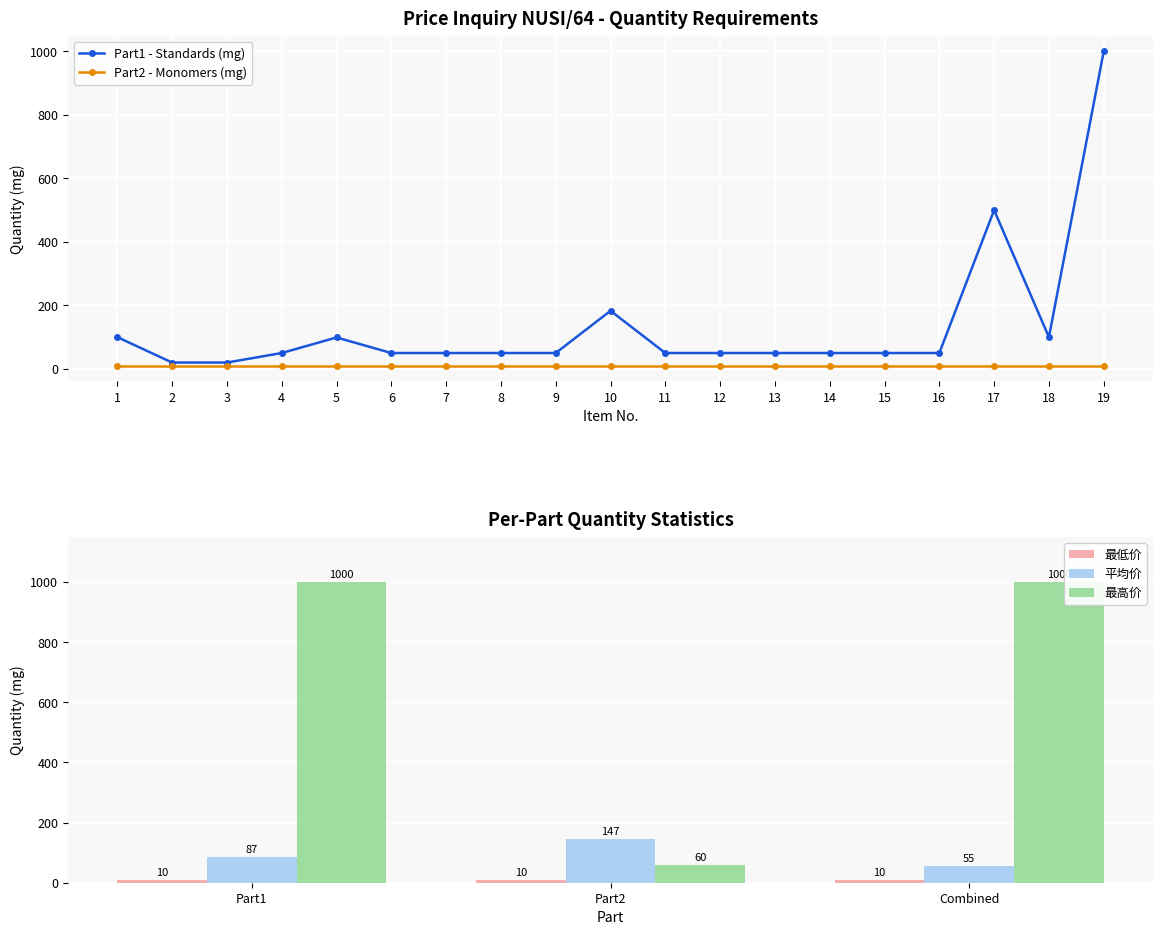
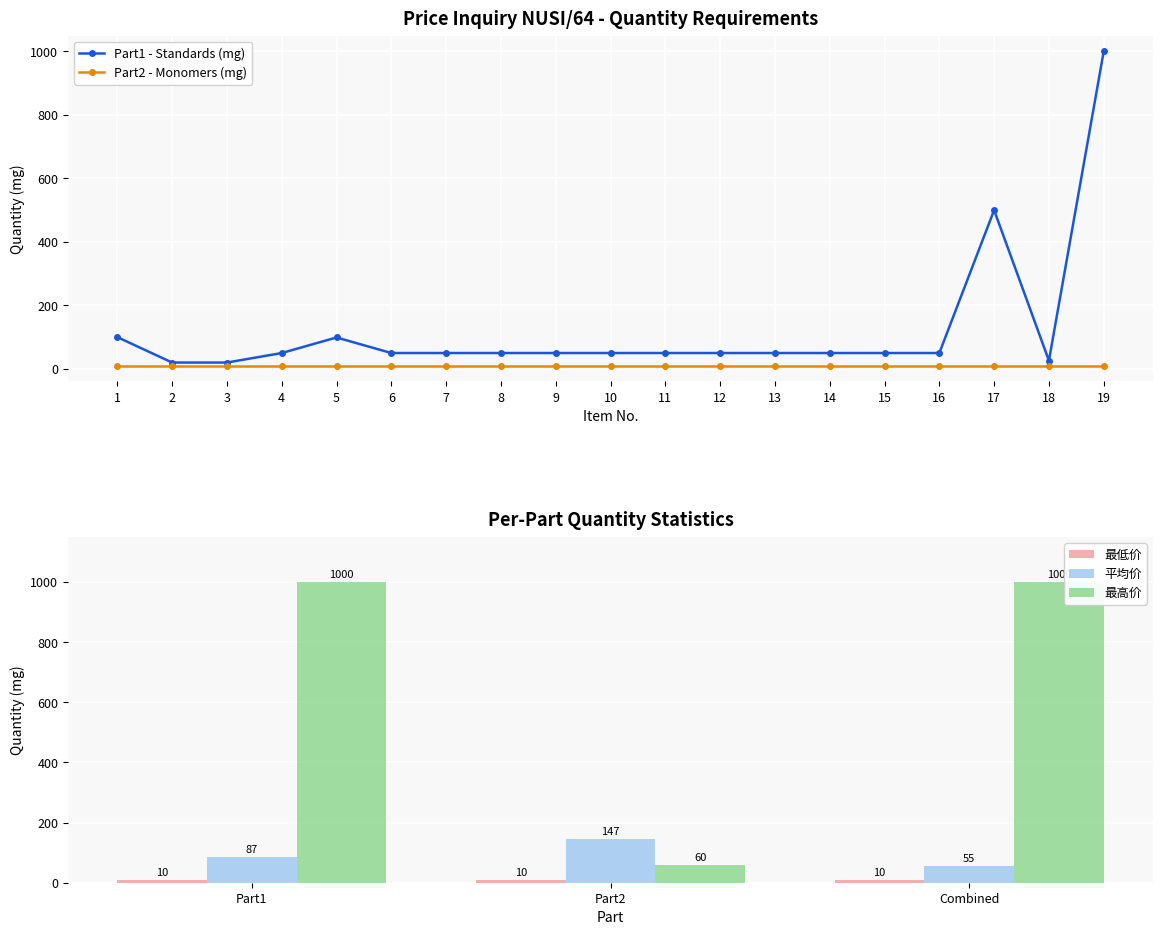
  {
    "Price Inquiry NUSI/64 - Quantity Requirements": {
      "Part1 - Standards (mg)": {
        "1": 100,
        "2": 20,
        "3": 20,
        "4": 50,
        "5": 100,
        "6": 50,
        "7": 50,
        "8": 50,
        "9": 50,
-       "10": 180,
+       "10": 50,
        "11": 50,
        "12": 50,
        "13": 50,
        "14": 50,
        "15": 50,
        "16": 50,
        "17": 500,
-       "18": 100,
+       "18": 30,
        "19": 1000
      },
      "Part2 - Monomers (mg)": {
        "1": 10,
        "2": 10,
        "3": 10,
        "4": 10,
        "5": 10,
        "6": 10,
        "7": 10,
        "8": 10,
        "9": 10,
        "10": 10,
        "11": 10,
        "12": 10,
        "13": 10,
        "14": 10,
        "15": 10,
        "16": 10,
        "17": 10,
        "18": 10,
        "19": 10
      }
    },
    "Per-Part Quantity Statistics": {
      "最低价": {
        "Part1": 10,
        "Part2": 10,
        "Combined": 10
      },
      "平均价": {
        "Part1": 87,
        "Part2": 147,
        "Combined": 55
      },
      "最高价": {
        "Part1": 1000,
        "Part2": 60
      }
    }
  }
